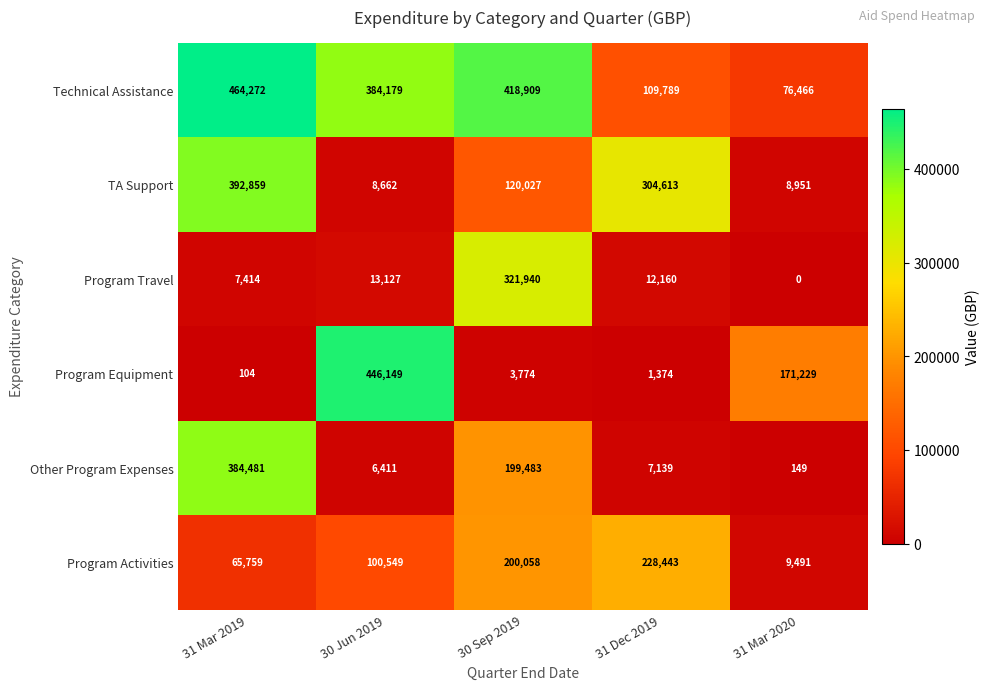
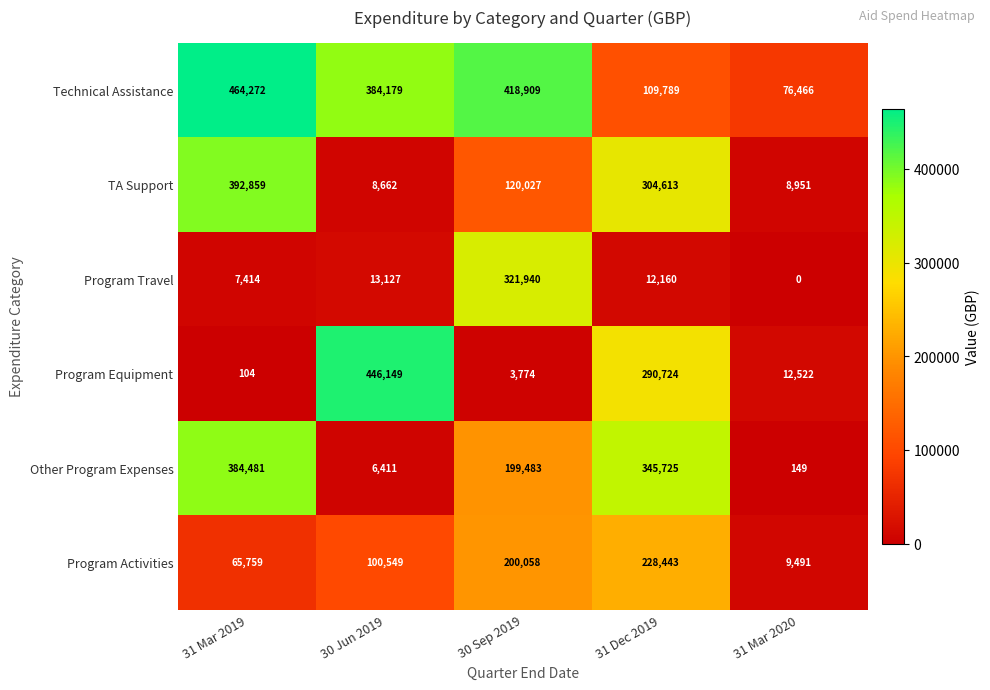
  {
    "Technical Assistance": {
      "31 Mar 2019": "464,272",
      "30 Jun 2019": "384,179",
      "30 Sep 2019": "418,909",
      "31 Dec 2019": "109,789",
      "31 Mar 2020": "76,466"
    },
    "TA Support": {
      "31 Mar 2019": "392,859",
      "30 Jun 2019": "8,662",
      "30 Sep 2019": "120,027",
      "31 Dec 2019": "304,613",
      "31 Mar 2020": "8,951"
    },
    "Program Travel": {
      "31 Mar 2019": "7,414",
      "30 Jun 2019": "13,127",
      "30 Sep 2019": "321,940",
      "31 Dec 2019": "12,160",
      "31 Mar 2020": "0"
    },
    "Program Equipment": {
      "31 Mar 2019": "104",
      "30 Jun 2019": "446,149",
      "30 Sep 2019": "3,774",
-     "31 Dec 2019": "1,374",
-     "31 Mar 2020": "171,229"
+     "31 Dec 2019": "290,724",
+     "31 Mar 2020": "12,522"
    },
    "Other Program Expenses": {
      "31 Mar 2019": "384,481",
      "30 Jun 2019": "6,411",
      "30 Sep 2019": "199,483",
-     "31 Dec 2019": "7,139",
+     "31 Dec 2019": "345,725",
      "31 Mar 2020": "149"
    },
    "Program Activities": {
      "31 Mar 2019": "65,759",
      "30 Jun 2019": "100,549",
      "30 Sep 2019": "200,058",
      "31 Dec 2019": "228,443",
      "31 Mar 2020": "9,491"
    }
  }
